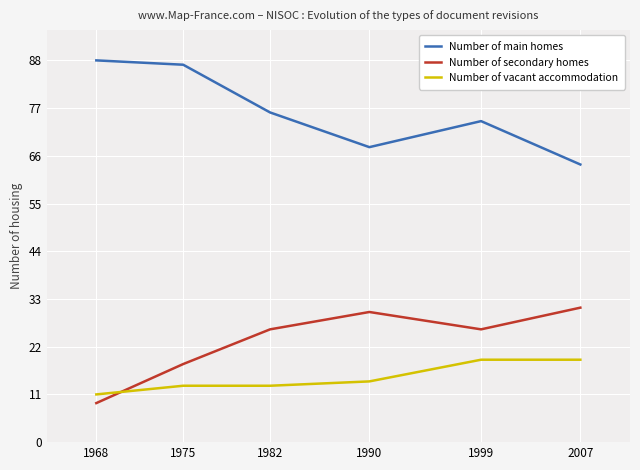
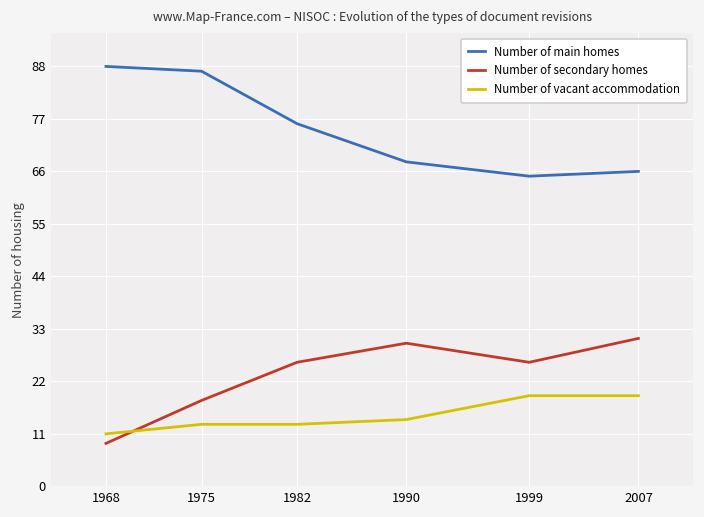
  {
    "Number of main homes": {
      "1968": 88,
      "1975": 87,
      "1982": 76,
      "1990": 68,
-     "1999": 74,
-     "2007": 64
+     "1999": 65,
+     "2007": 66
    },
    "Number of secondary homes": {
      "1968": 9,
      "1975": 18,
      "1982": 26,
      "1990": 30,
      "1999": 26,
      "2007": 31
    },
    "Number of vacant accommodation": {
      "1968": 11,
      "1975": 13,
      "1982": 13,
      "1990": 14,
      "1999": 19,
      "2007": 19
    }
  }
